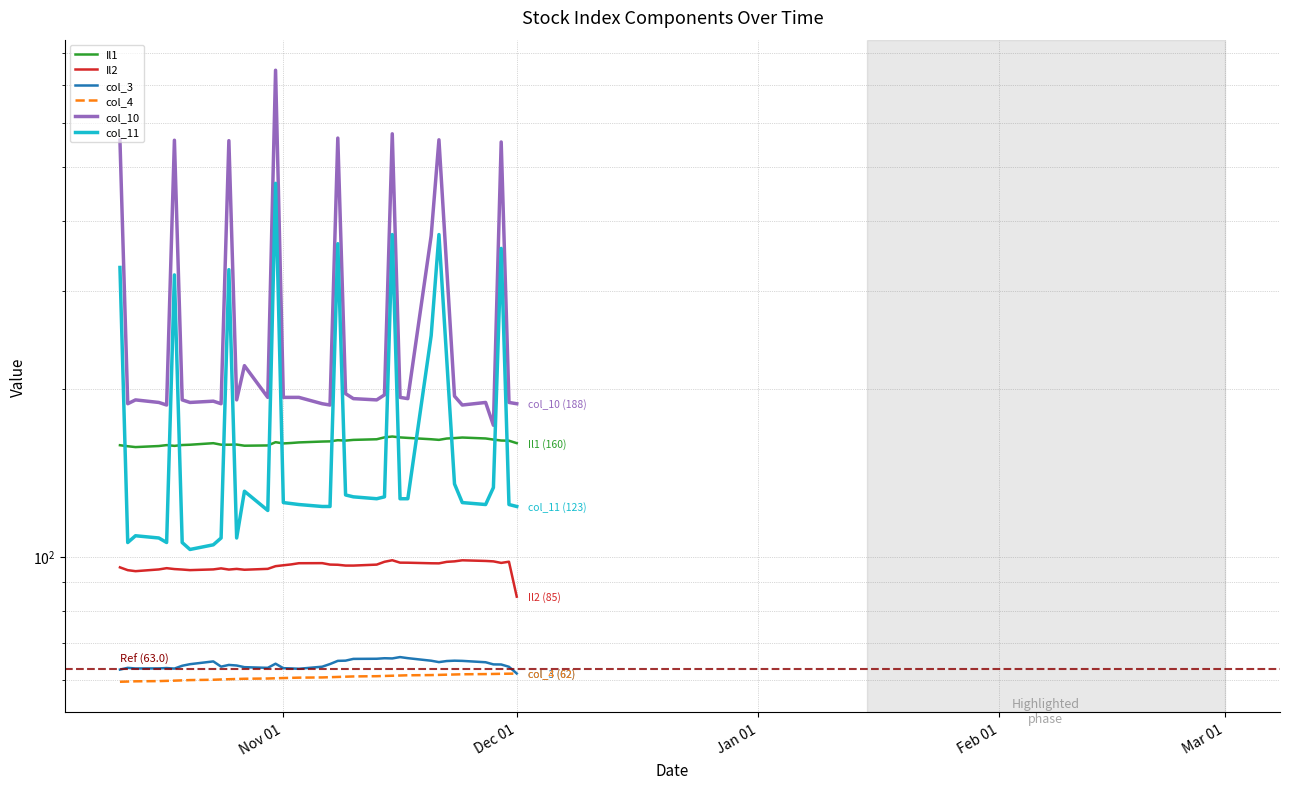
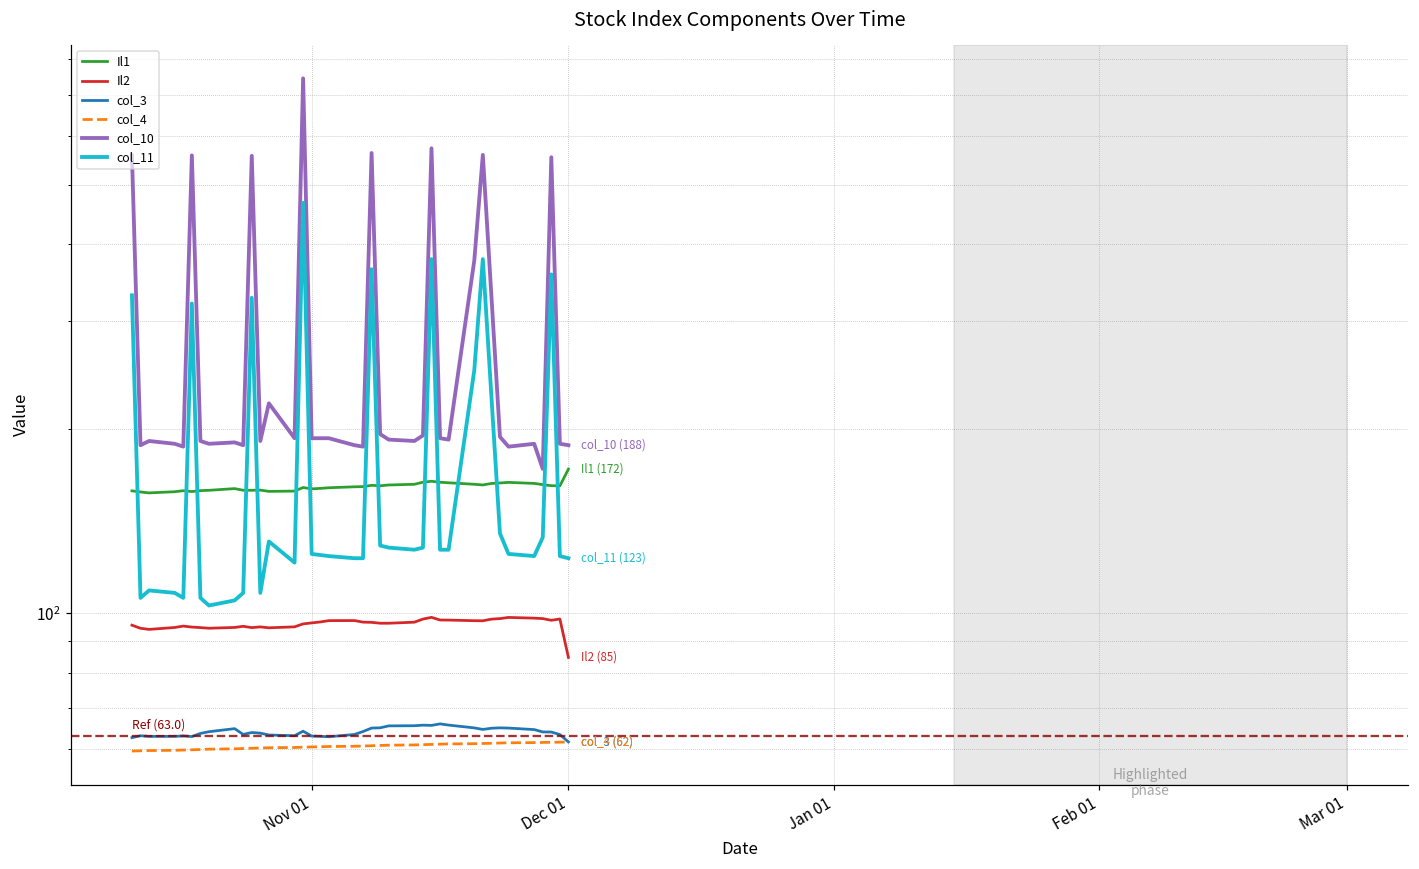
  {
    "Il1": {
-     "Dec 01": "(160)"
+     "Dec 01": "(172)"
    },
    "Il2": {
      "Dec 01": "(85)"
    },
    "col_10": {
      "Dec 01": "(188)"
    },
    "col_11": {
      "Dec 01": "(123)"
    }
  }
